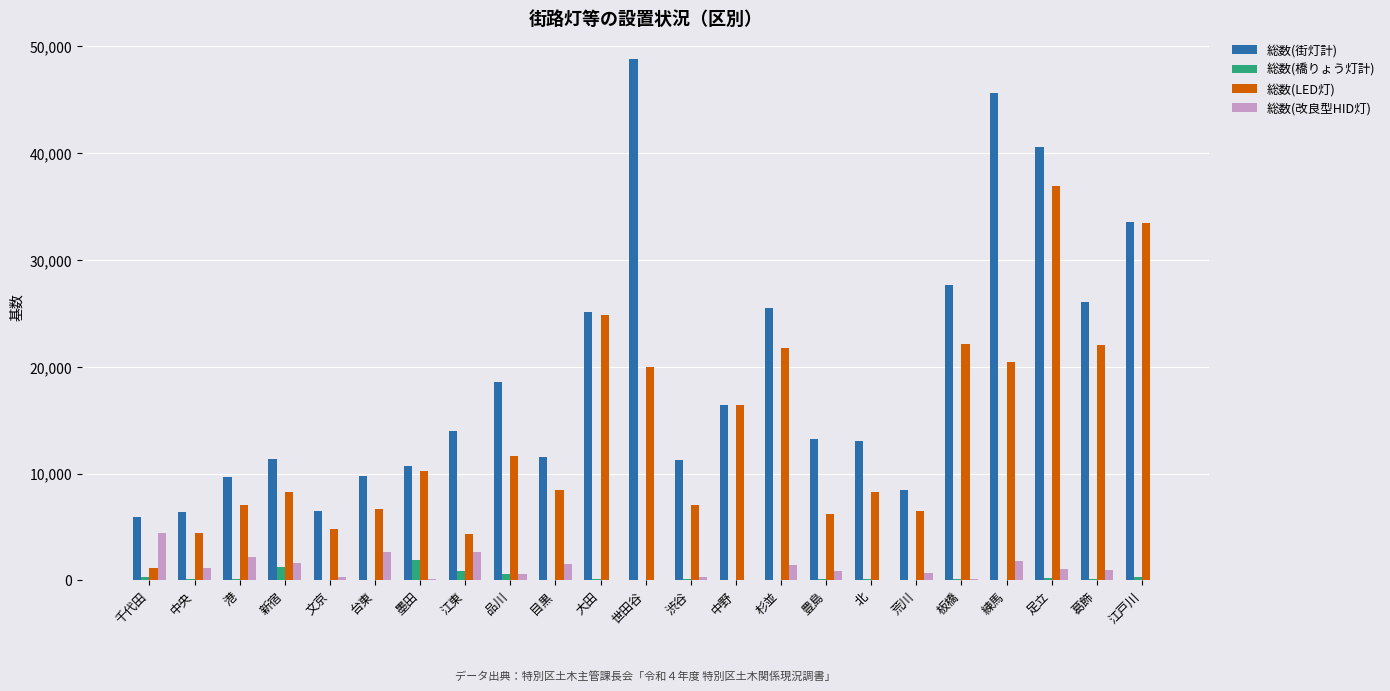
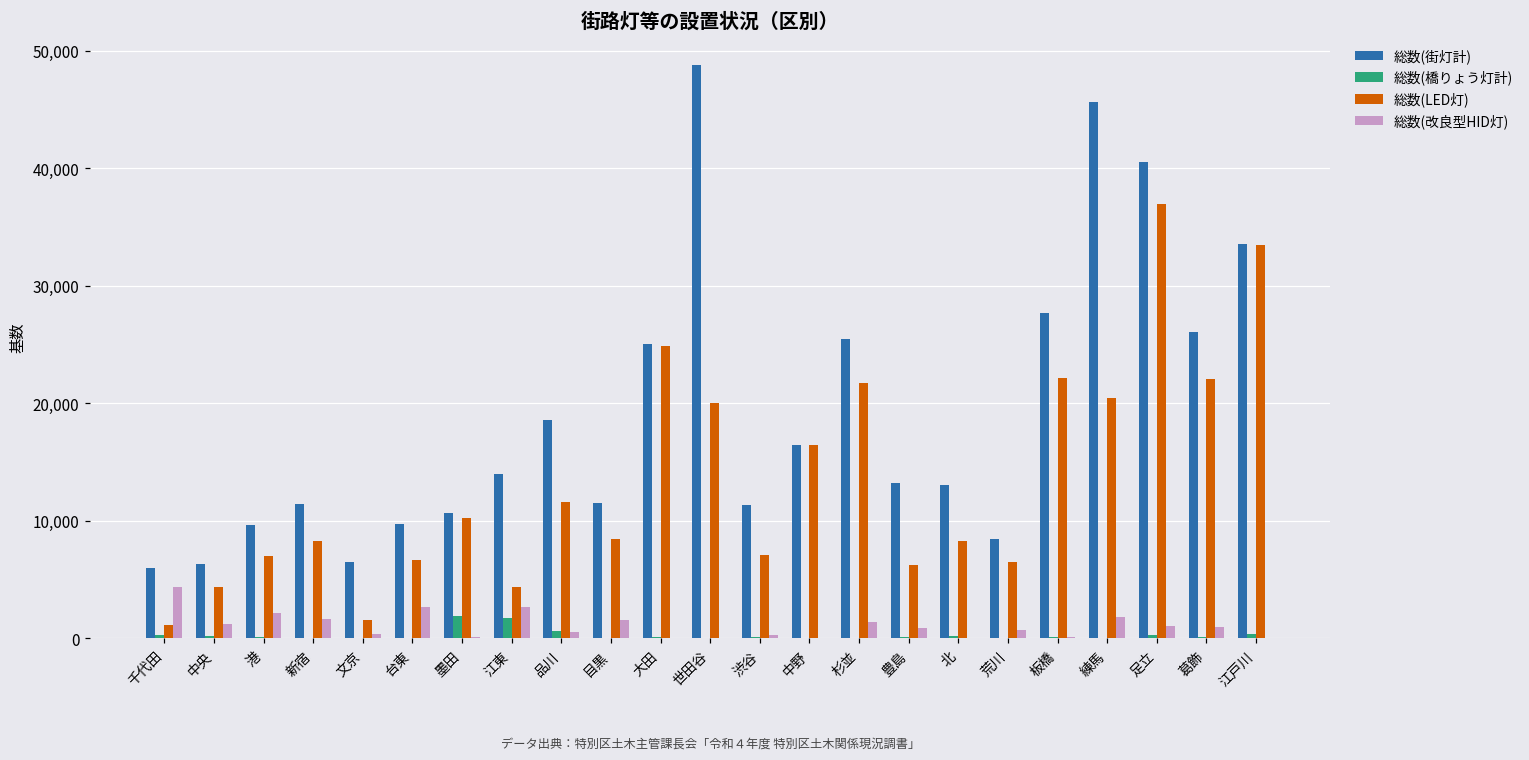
  {
    "総数(街灯計)": {
      "千代田": "6,000",
      "中央": "6,400",
      "港": "9,700",
      "新宿": "11,400",
      "文京": "6,500",
      "台東": "9,800",
      "墨田": "10,700",
      "江東": "14,000",
      "品川": "18,600",
      "目黒": "11,500",
      "大田": "25,100",
      "世田谷": "48,800",
      "渋谷": "11,300",
      "中野": "16,400",
      "杉並": "25,500",
      "豊島": "13,200",
      "北": "13,000",
      "荒川": "8,400",
      "板橋": "27,700",
      "練馬": "45,600",
      "足立": "40,500",
      "葛飾": "26,000",
      "江戸川": "33,600"
    },
    "総数(橋りょう灯計)": {
      "千代田": "300",
-     "新宿": "1,300",
+     "新宿": "0",
      "墨田": "1,900",
-     "江東": "900",
+     "江東": "1,700",
      "品川": "600",
      "杉並": "0",
      "練馬": "0",
      "足立": "300",
      "江戸川": "300"
    },
    "総数(LED灯)": {
      "千代田": "1,100",
      "中央": "4,400",
      "港": "7,000",
      "新宿": "8,300",
-     "文京": "4,900",
+     "文京": "1,500",
      "台東": "6,600",
      "墨田": "10,200",
      "江東": "4,400",
      "品川": "11,600",
      "目黒": "8,500",
      "大田": "24,800",
      "世田谷": "20,000",
      "渋谷": "7,100",
      "中野": "16,400",
      "杉並": "21,700",
      "豊島": "6,300",
      "北": "8,300",
      "荒川": "6,500",
      "板橋": "22,200",
      "練馬": "20,500",
      "足立": "36,900",
      "葛飾": "22,000",
      "江戸川": "33,400"
    },
    "総数(改良型HID灯)": {
      "千代田": "4,400",
      "中央": "1,200",
      "港": "2,200",
      "新宿": "1,600",
      "文京": "400",
      "台東": "2,600",
      "江東": "2,700",
      "品川": "600",
      "目黒": "1,600",
      "世田谷": "0",
      "渋谷": "300",
      "中野": "0",
      "杉並": "1,400",
      "豊島": "900",
      "北": "0",
      "荒川": "700",
      "練馬": "1,800",
      "足立": "1,100",
      "葛飾": "1,000",
      "江戸川": "0"
    }
  }
